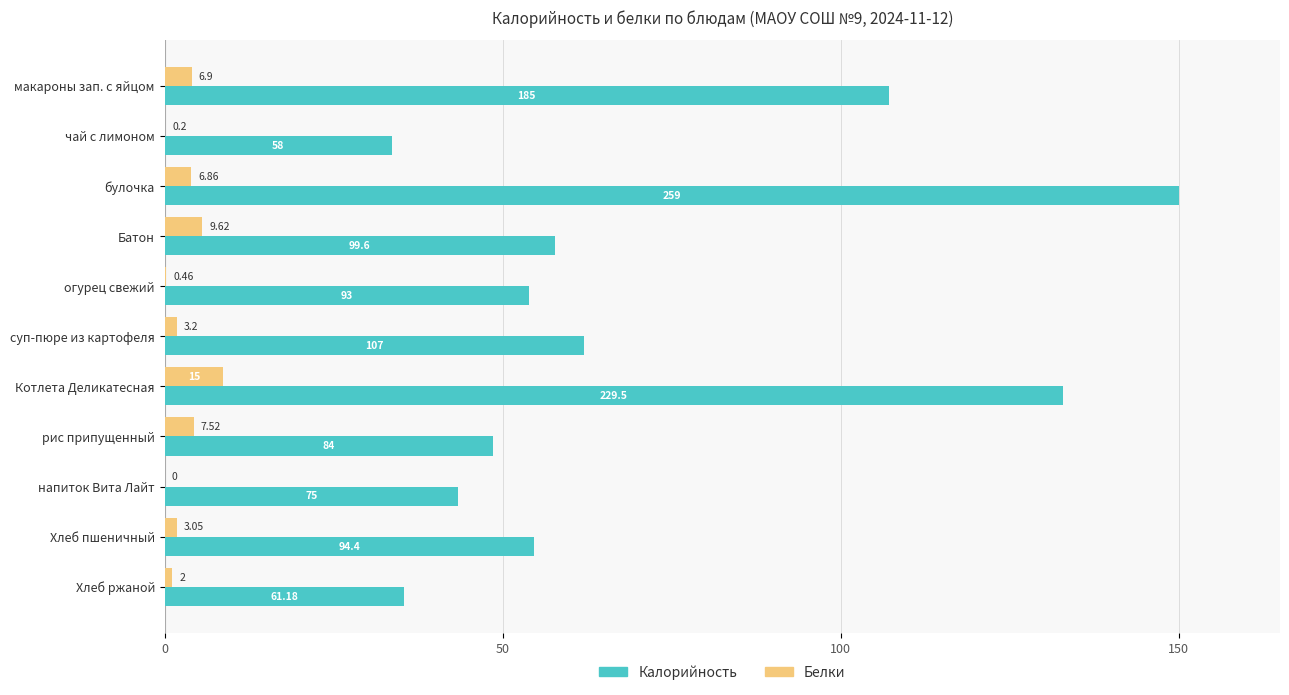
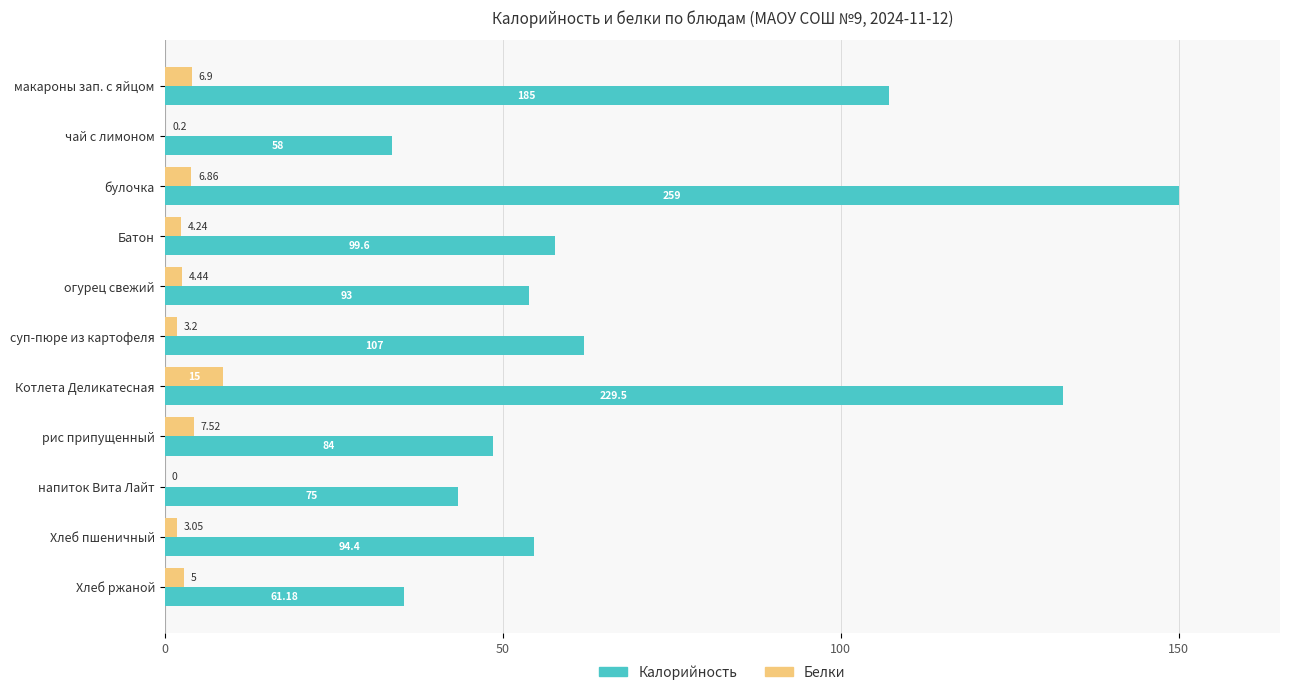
  {
    "Белки": {
-     "Батон": 9.62,
-     "огурец свежий": 0.46,
+     "Батон": 4.24,
+     "огурец свежий": 4.44,
      "напиток Вита Лайт": 0,
-     "Хлеб ржаной": 2
+     "Хлеб ржаной": 5
    }
  }
